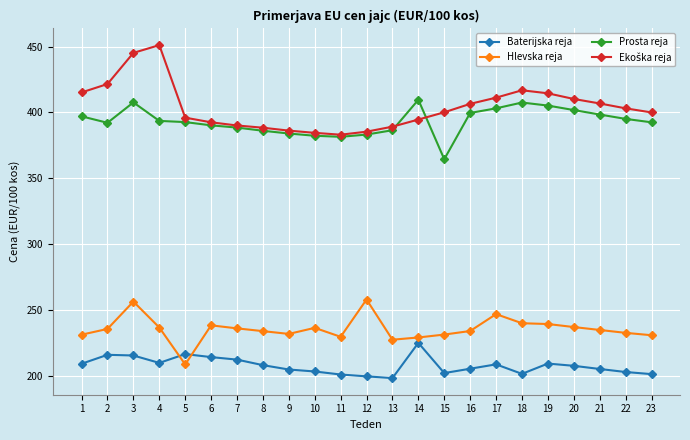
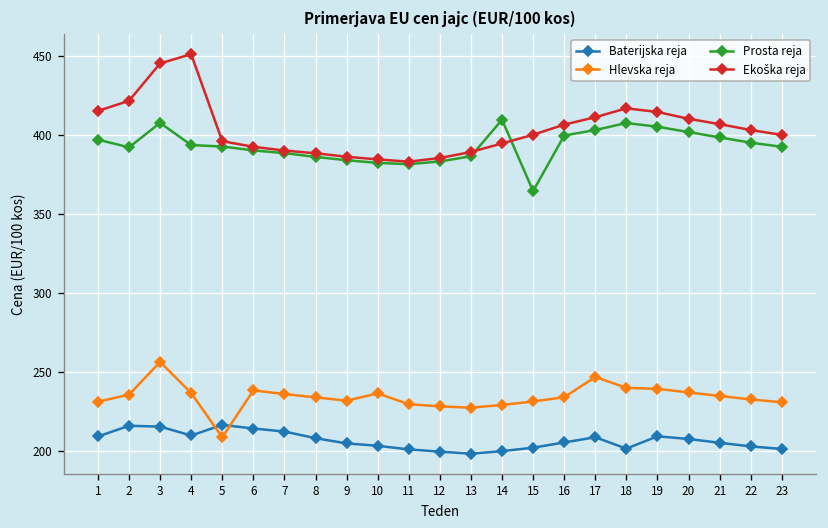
  {
    "Baterijska reja": {
      "1": 209,
      "2": 216,
      "3": 216,
      "4": 210,
      "5": 217,
      "6": 214,
      "7": 213,
      "8": 208,
      "9": 205,
      "10": 204,
      "11": 201,
      "12": 200,
      "13": 199,
-     "14": 225,
+     "14": 200,
      "15": 202,
      "16": 206,
      "17": 209,
      "18": 202,
      "19": 210,
      "20": 208,
      "21": 205,
      "22": 203,
      "23": 202
    },
    "Hlevska reja": {
      "1": 231,
      "2": 236,
      "3": 257,
      "4": 237,
      "5": 209,
      "6": 239,
      "7": 236,
      "8": 234,
      "9": 232,
      "10": 237,
      "11": 230,
-     "12": 258,
+     "12": 228,
      "13": 228,
      "14": 229,
      "15": 232,
      "16": 234,
      "17": 247,
      "18": 240,
      "19": 240,
      "20": 237,
      "21": 235,
      "22": 233,
      "23": 231
    },
    "Prosta reja": {
      "1": 397,
      "2": 392,
      "3": 408,
      "4": 394,
      "5": 393,
      "6": 390,
      "8": 386,
      "9": 384,
      "10": 382,
      "12": 383,
      "13": 387,
      "14": 410,
      "15": 365,
      "16": 400,
      "17": 403,
      "18": 408,
      "19": 405,
      "20": 402,
      "21": 398,
      "22": 395,
      "23": 393
    },
    "Ekoška reja": {
      "1": 415,
      "2": 422,
      "3": 445,
      "4": 451,
      "5": 396,
      "6": 393,
      "8": 388,
      "9": 386,
      "10": 385,
      "12": 385,
      "13": 389,
      "14": 395,
      "15": 400,
      "16": 407,
      "17": 411,
      "18": 417,
      "19": 415,
      "20": 410,
      "21": 407,
      "22": 403,
      "23": 400
    }
  }
